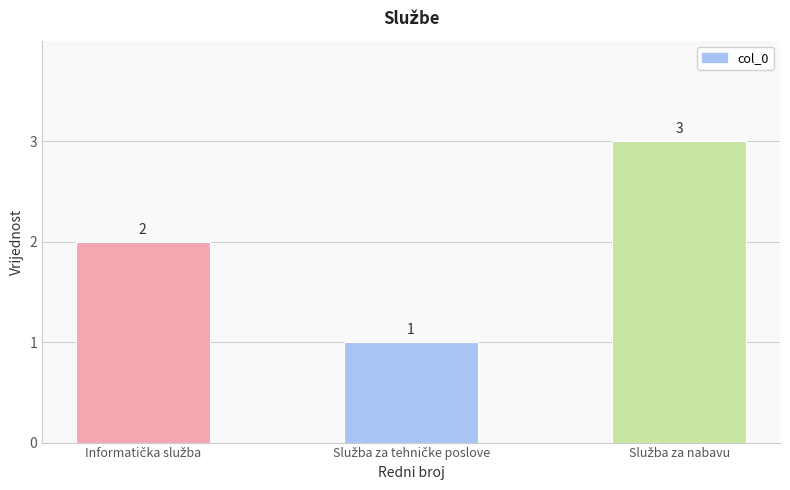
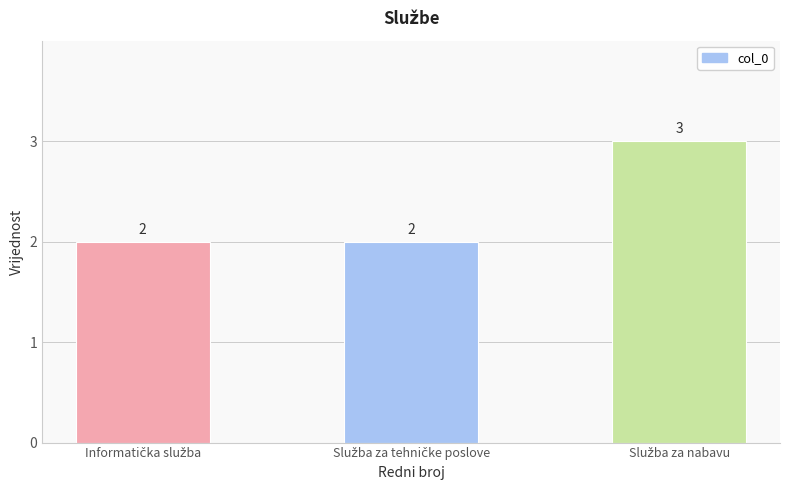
  {
    "Informatička služba": 2,
-   "Služba za tehničke poslove": 1,
+   "Služba za tehničke poslove": 2,
    "Služba za nabavu": 3
  }
